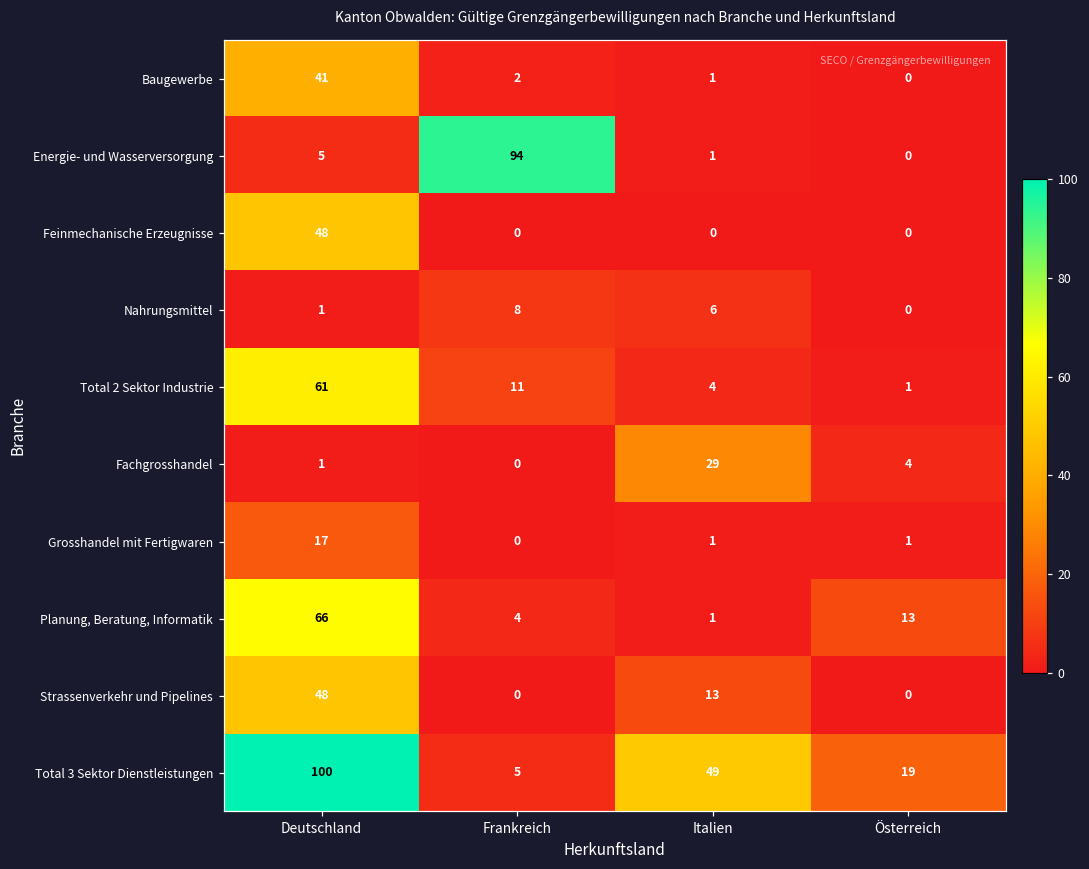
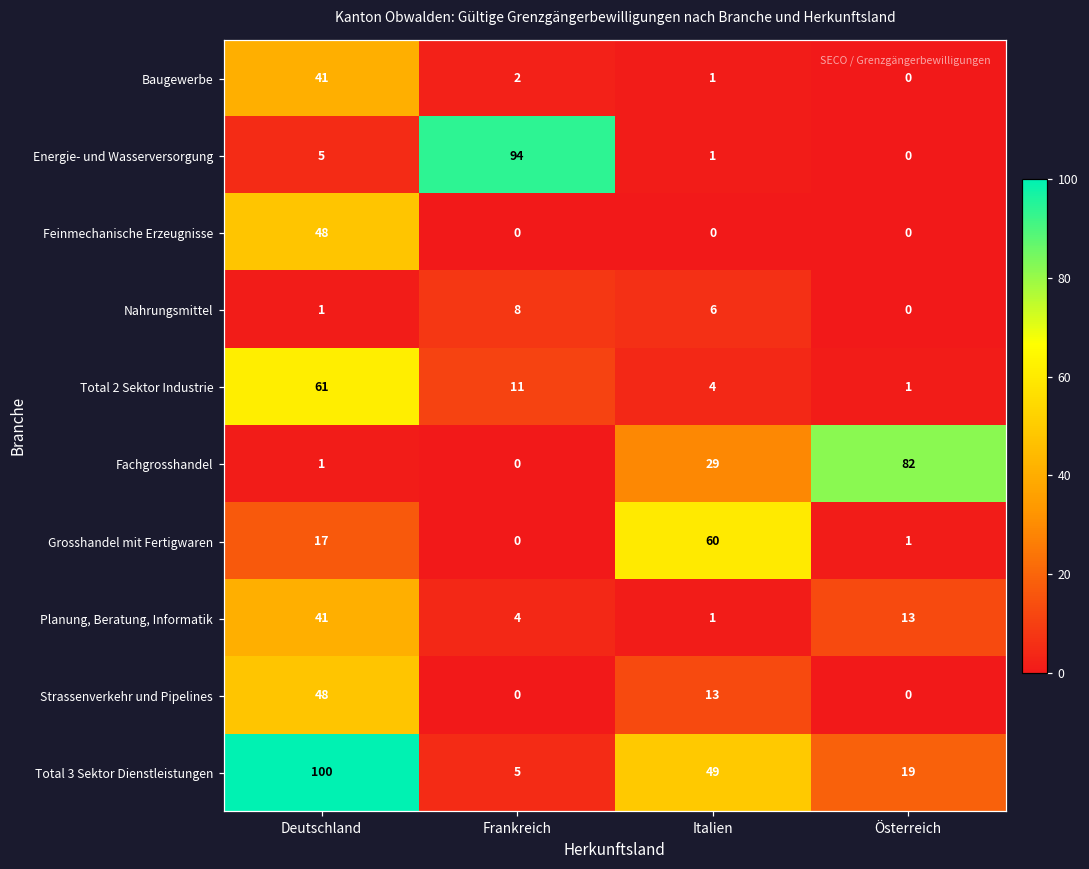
  {
    "Baugewerbe": {
      "Deutschland": 41,
      "Frankreich": 2,
      "Italien": 1
    },
    "Energie- und Wasserversorgung": {
      "Deutschland": 5,
      "Frankreich": 94,
      "Italien": 1,
      "Österreich": 0
    },
    "Feinmechanische Erzeugnisse": {
      "Deutschland": 48,
      "Frankreich": 0,
      "Italien": 0,
      "Österreich": 0
    },
    "Nahrungsmittel": {
      "Deutschland": 1,
      "Frankreich": 8,
      "Italien": 6,
      "Österreich": 0
    },
    "Total 2 Sektor Industrie": {
      "Deutschland": 61,
      "Frankreich": 11,
      "Italien": 4,
      "Österreich": 1
    },
    "Fachgrosshandel": {
      "Deutschland": 1,
      "Frankreich": 0,
      "Italien": 29,
-     "Österreich": 4
+     "Österreich": 82
    },
    "Grosshandel mit Fertigwaren": {
      "Deutschland": 17,
      "Frankreich": 0,
-     "Italien": 1,
+     "Italien": 60,
      "Österreich": 1
    },
    "Planung, Beratung, Informatik": {
-     "Deutschland": 66,
+     "Deutschland": 41,
      "Frankreich": 4,
      "Italien": 1,
      "Österreich": 13
    },
    "Strassenverkehr und Pipelines": {
      "Deutschland": 48,
      "Frankreich": 0,
      "Italien": 13,
      "Österreich": 0
    },
    "Total 3 Sektor Dienstleistungen": {
      "Deutschland": 100,
      "Frankreich": 5,
      "Italien": 49,
      "Österreich": 19
    }
  }
